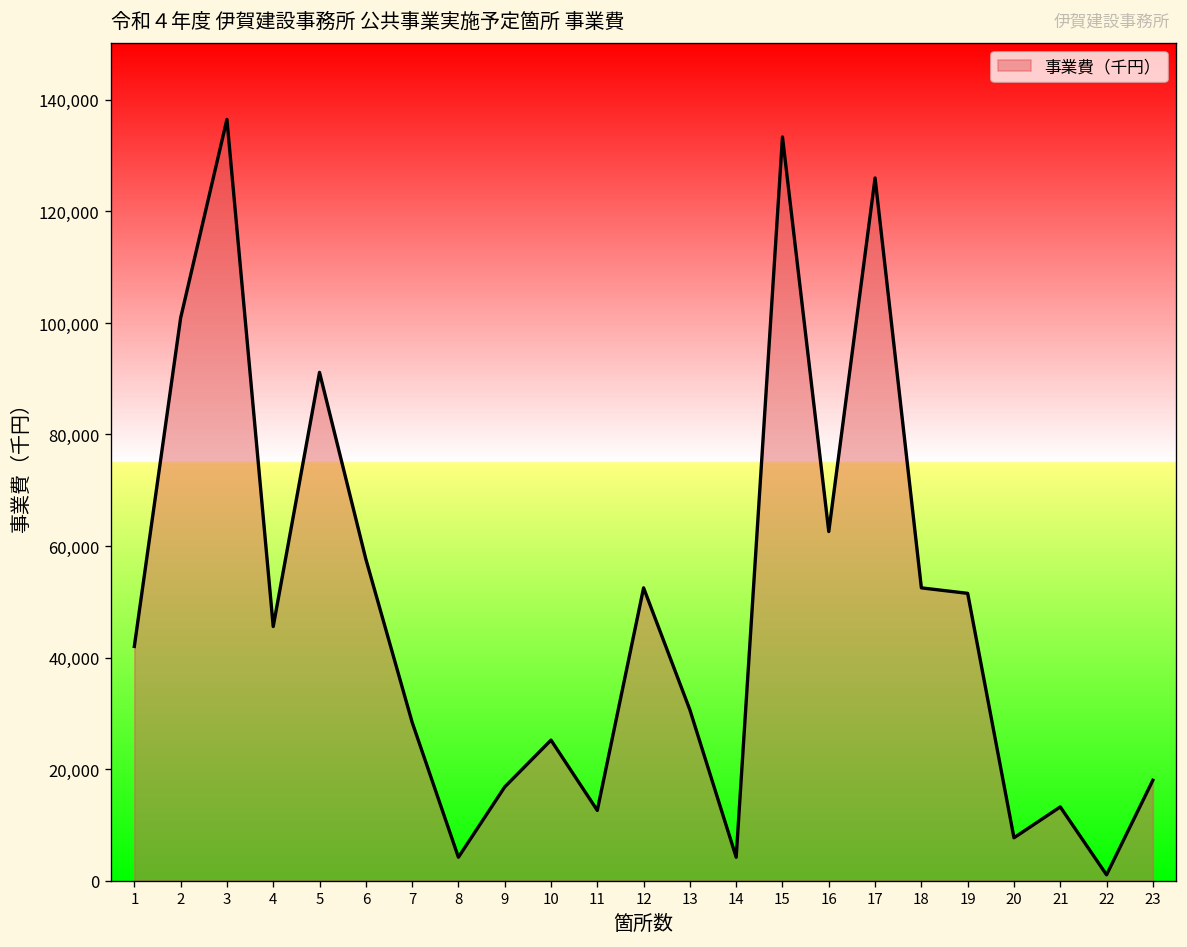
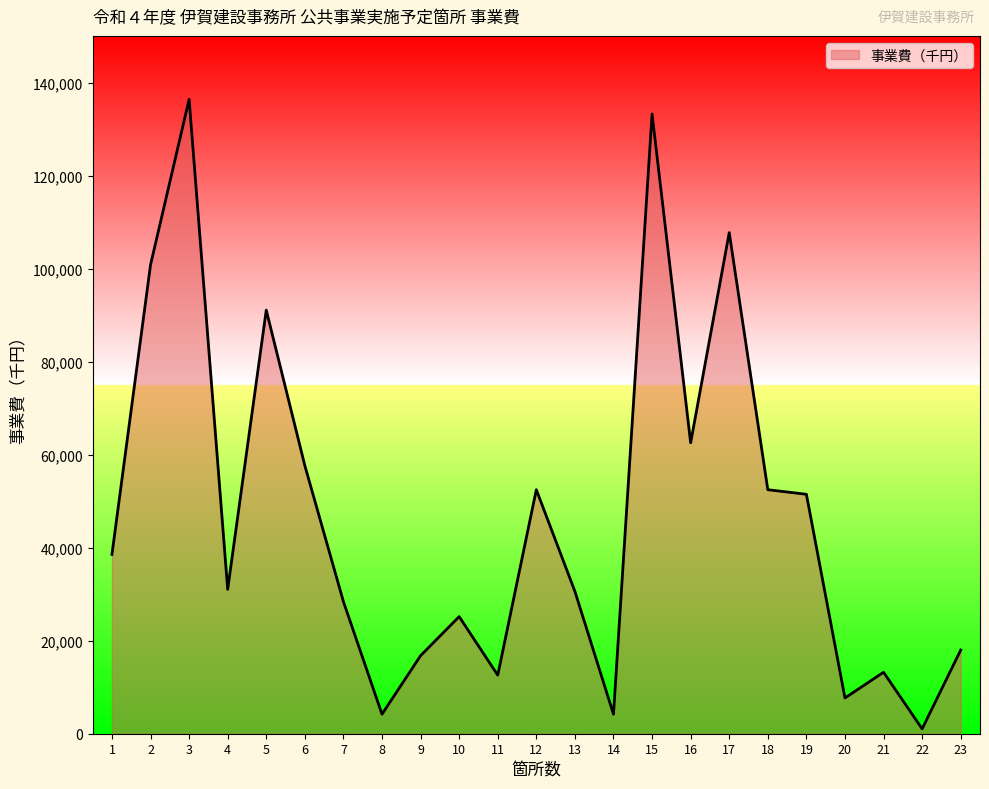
  {
-   "1": "42,000",
+   "1": "39,000",
    "2": "101,000",
    "3": "137,000",
-   "4": "46,000",
+   "4": "31,000",
    "5": "91,000",
    "6": "58,000",
    "7": "28,000",
    "8": "4,000",
    "9": "17,000",
    "10": "25,000",
    "11": "13,000",
    "12": "53,000",
    "13": "31,000",
    "14": "4,000",
    "15": "133,000",
    "16": "63,000",
-   "17": "126,000",
+   "17": "108,000",
    "18": "53,000",
    "19": "52,000",
    "20": "8,000",
    "21": "13,000",
    "22": "1,000",
    "23": "18,000"
  }
